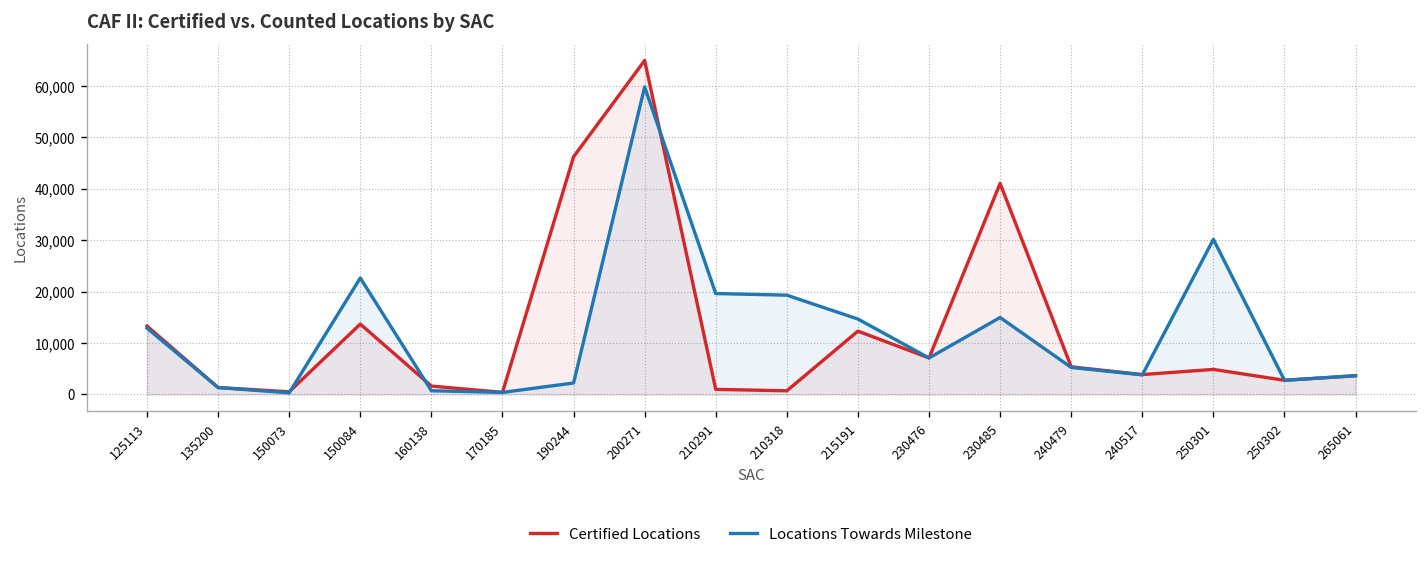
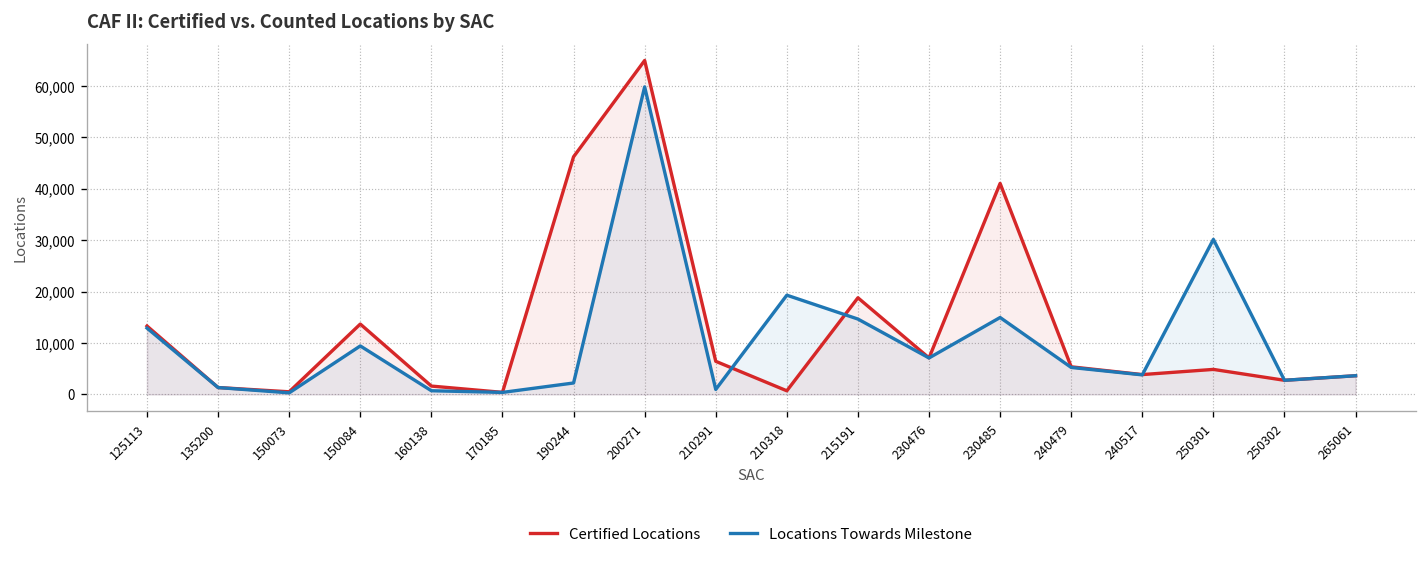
  {
    "Certified Locations": {
      "150084": "14,000",
      "160138": "2,000",
      "190244": "46,000",
      "200271": "65,000",
-     "210291": "1,000",
+     "210291": "6,000",
      "210318": "1,000",
-     "215191": "12,000",
+     "215191": "19,000",
      "230485": "41,000",
      "250301": "5,000"
    },
    "Locations Towards Milestone": {
-     "150084": "23,000",
+     "150084": "9,000",
      "160138": "1,000",
      "190244": "2,000",
      "200271": "60,000",
-     "210291": "20,000",
+     "210291": "1,000",
      "210318": "19,000",
      "215191": "15,000",
      "230485": "15,000",
      "250301": "30,000"
    }
  }
